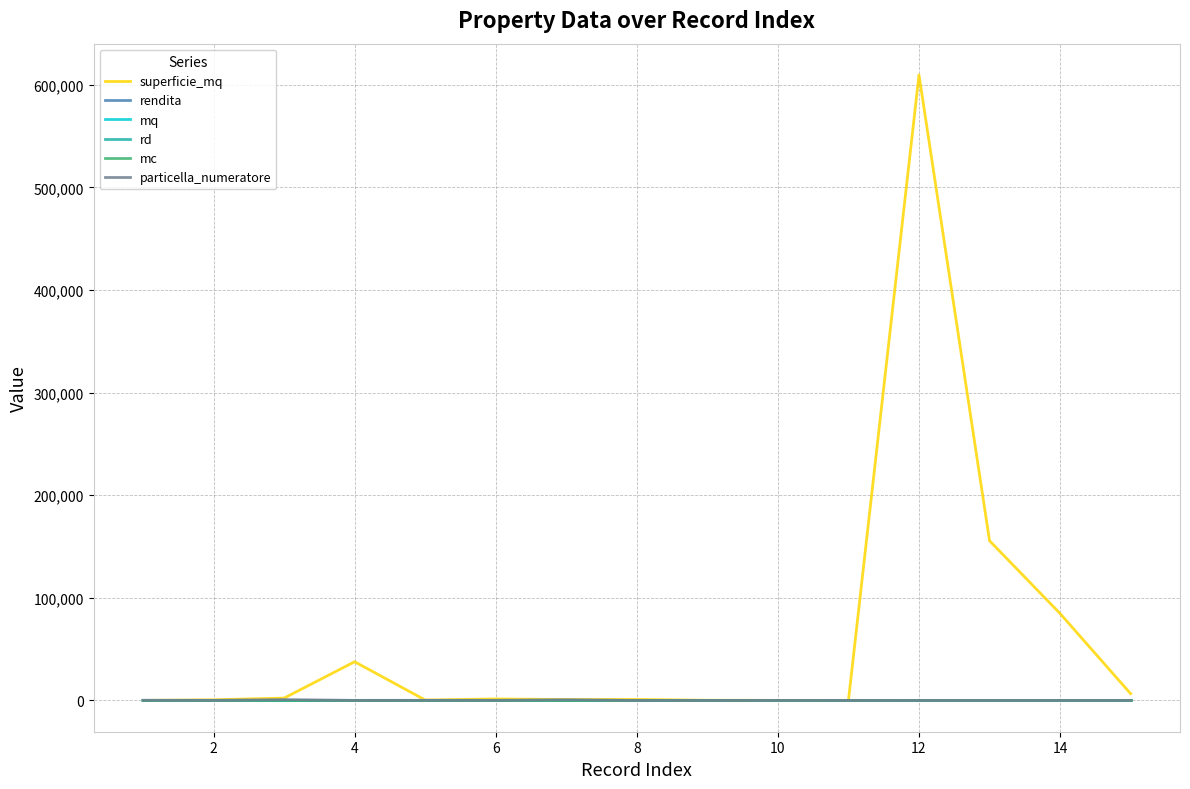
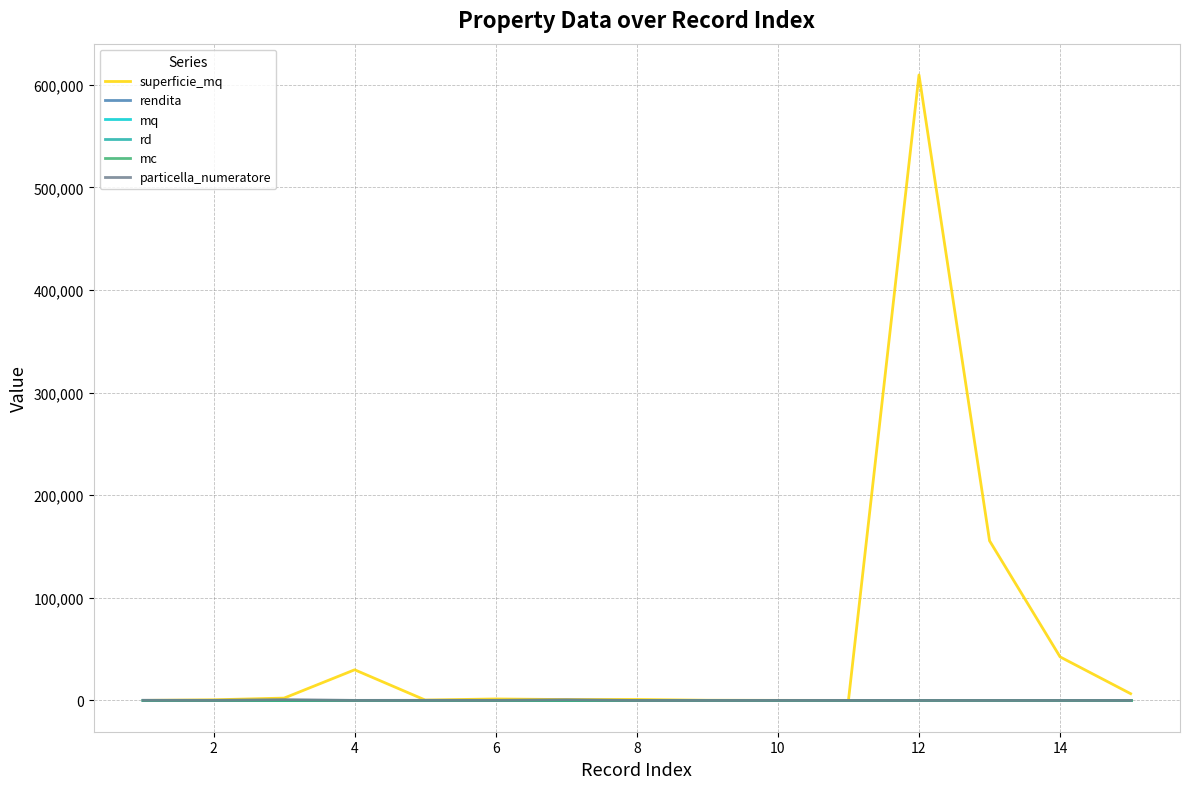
  {
    "superficie_mq": {
-     "4": "38,000",
+     "4": "30,000",
      "12": "610,000",
-     "14": "85,000"
+     "14": "42,000"
    },
    "particella_numeratore": {
      "4": "0",
      "12": "0",
      "14": "0"
    }
  }
